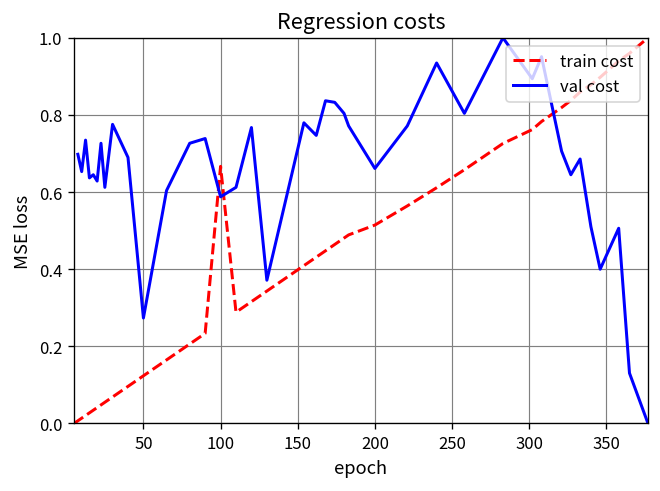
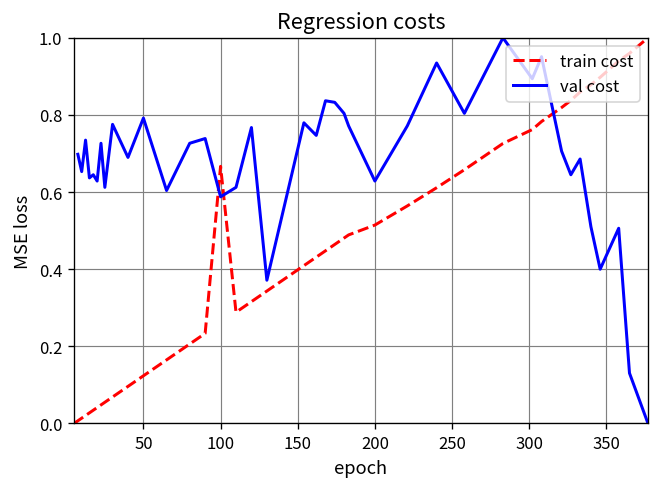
  {
    "train cost": {
      "50": 0.12,
      "100": 0.67,
      "200": 0.51
    },
    "val cost": {
-     "50": 0.27,
+     "50": 0.79,
      "100": 0.59,
-     "200": 0.66
+     "200": 0.63
    }
  }
